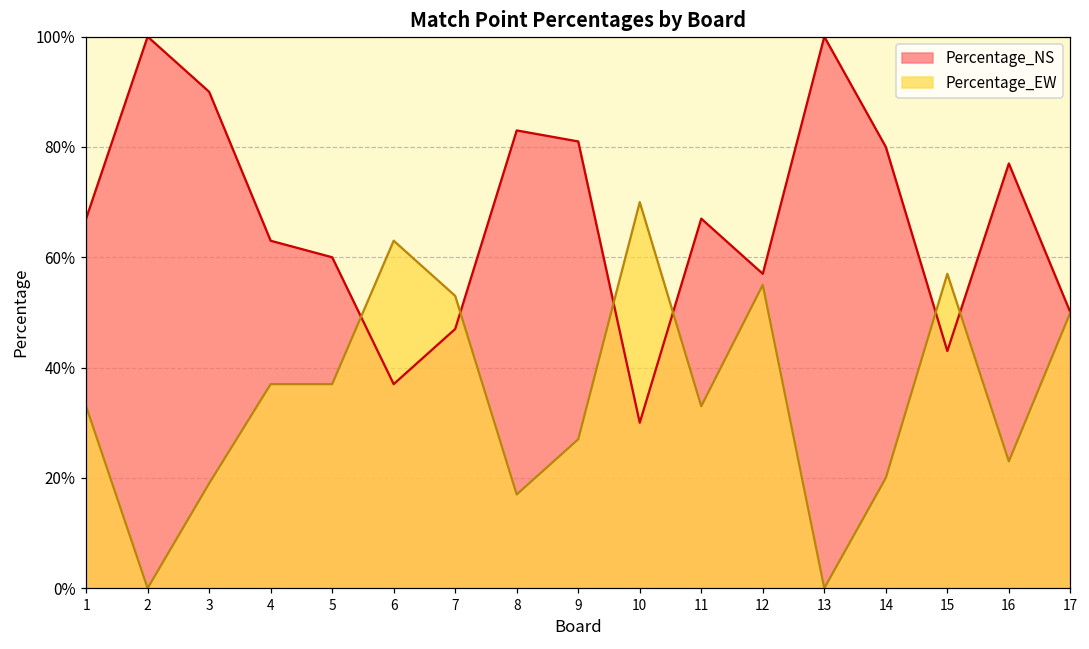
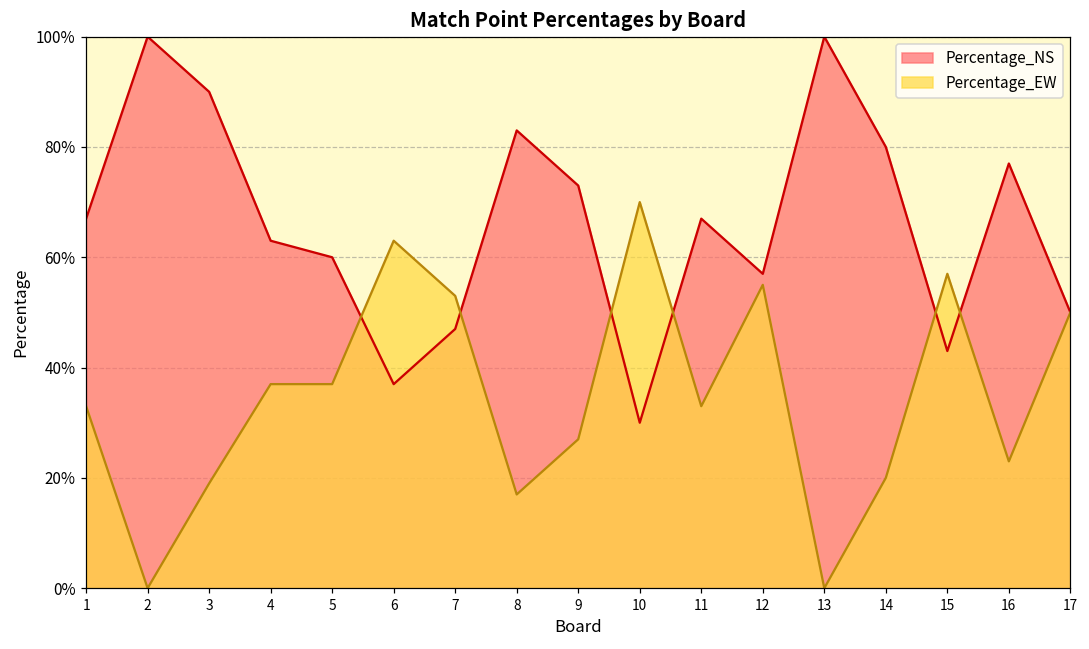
  {
    "Percentage_NS": {
      "1": "67%",
      "2": "100%",
      "3": "90%",
      "4": "63%",
      "5": "60%",
      "6": "37%",
      "7": "47%",
      "8": "83%",
-     "9": "81%",
+     "9": "73%",
      "10": "30%",
      "11": "67%",
      "12": "57%",
      "13": "100%",
      "14": "80%",
      "15": "43%",
      "16": "77%"
    },
    "Percentage_EW": {
      "1": "33%",
      "2": "0%",
      "3": "19%",
      "4": "37%",
      "5": "37%",
      "6": "63%",
      "7": "53%",
      "8": "17%",
      "9": "27%",
      "10": "70%",
      "11": "33%",
      "12": "55%",
      "13": "0%",
      "14": "20%",
      "15": "57%",
      "16": "23%"
    }
  }
